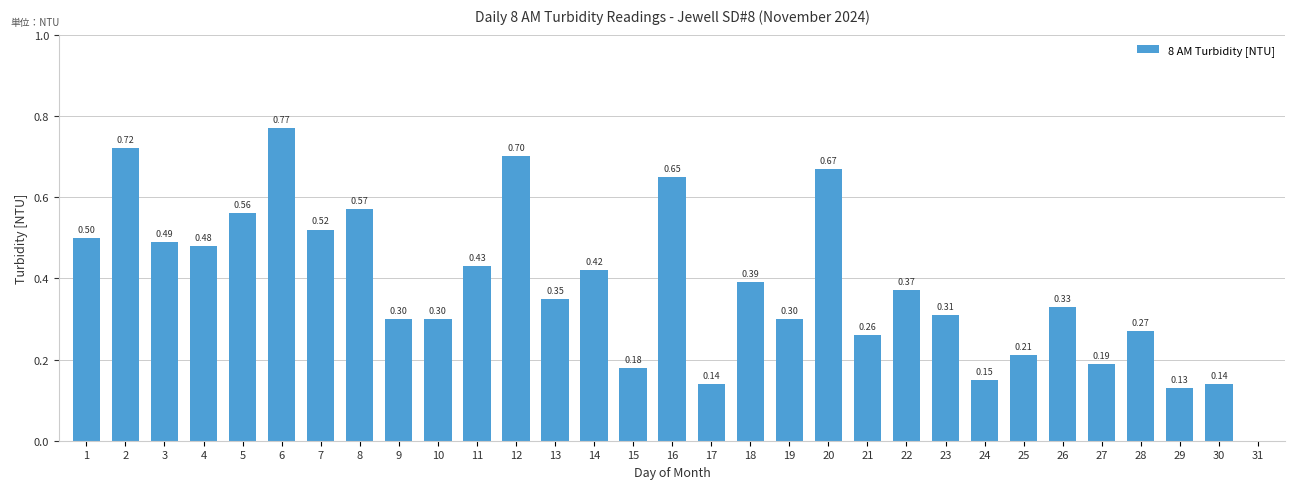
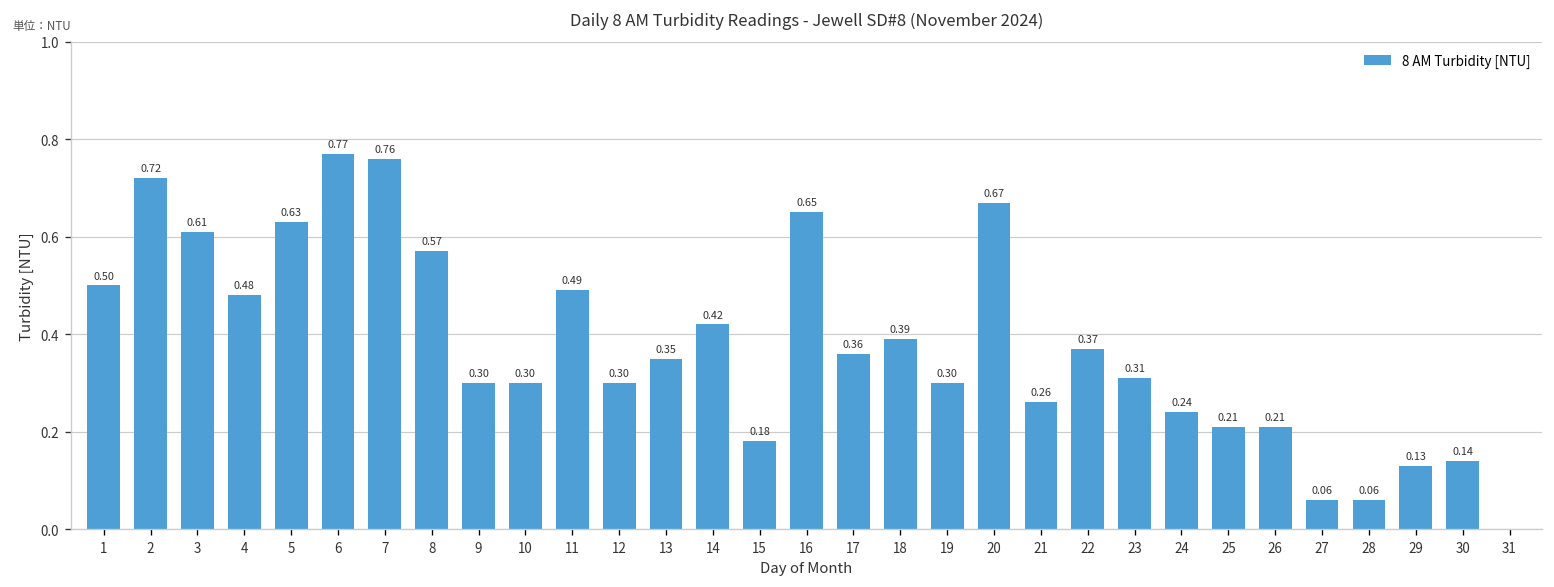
  {
    "1": 0.50,
    "2": 0.72,
-   "3": 0.49,
+   "3": 0.61,
    "4": 0.48,
-   "5": 0.56,
+   "5": 0.63,
    "6": 0.77,
-   "7": 0.52,
+   "7": 0.76,
    "8": 0.57,
    "9": 0.30,
    "10": 0.30,
-   "11": 0.43,
-   "12": 0.70,
+   "11": 0.49,
+   "12": 0.30,
    "13": 0.35,
    "14": 0.42,
    "15": 0.18,
    "16": 0.65,
-   "17": 0.14,
+   "17": 0.36,
    "18": 0.39,
    "19": 0.30,
    "20": 0.67,
    "21": 0.26,
    "22": 0.37,
    "23": 0.31,
-   "24": 0.15,
+   "24": 0.24,
    "25": 0.21,
-   "26": 0.33,
-   "27": 0.19,
-   "28": 0.27,
+   "26": 0.21,
+   "27": 0.06,
+   "28": 0.06,
    "29": 0.13,
    "30": 0.14
  }
